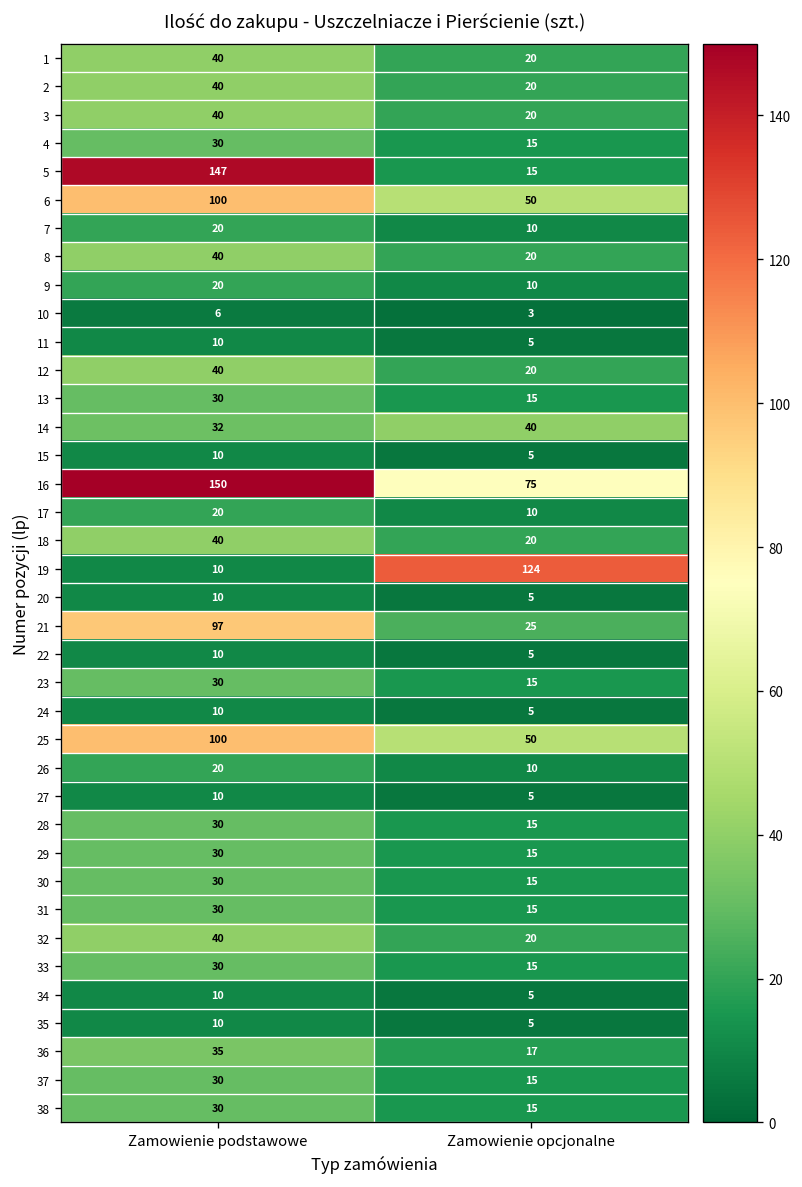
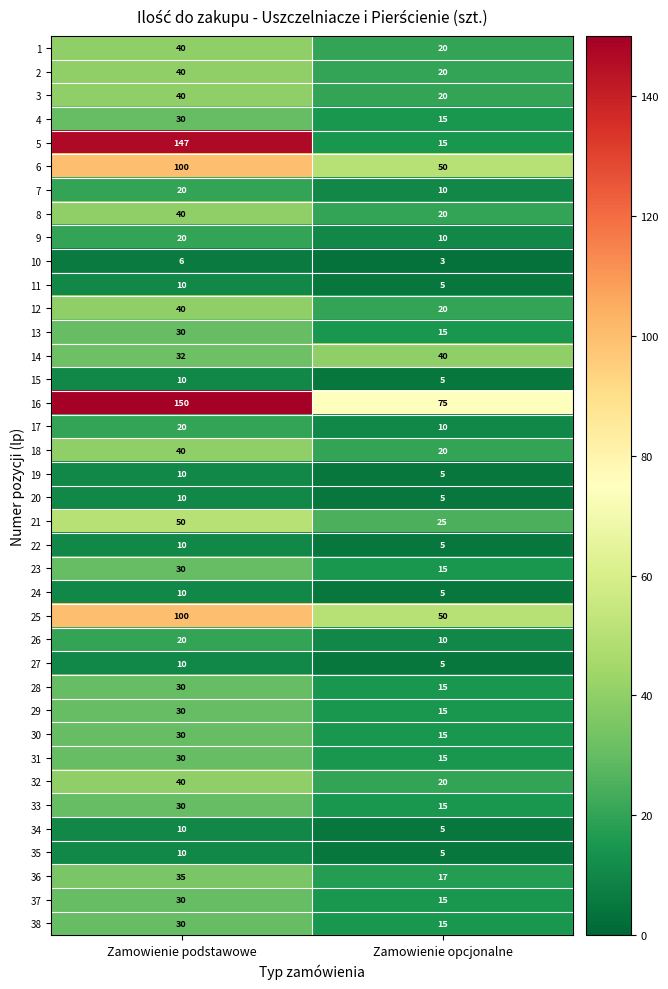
  {
    "1": {
      "Zamowienie podstawowe": 40,
      "Zamowienie opcjonalne": 20
    },
    "2": {
      "Zamowienie podstawowe": 40,
      "Zamowienie opcjonalne": 20
    },
    "3": {
      "Zamowienie podstawowe": 40,
      "Zamowienie opcjonalne": 20
    },
    "4": {
      "Zamowienie podstawowe": 30,
      "Zamowienie opcjonalne": 15
    },
    "5": {
      "Zamowienie podstawowe": 147,
      "Zamowienie opcjonalne": 15
    },
    "6": {
      "Zamowienie podstawowe": 100,
      "Zamowienie opcjonalne": 50
    },
    "7": {
      "Zamowienie podstawowe": 20,
      "Zamowienie opcjonalne": 10
    },
    "8": {
      "Zamowienie podstawowe": 40,
      "Zamowienie opcjonalne": 20
    },
    "9": {
      "Zamowienie podstawowe": 20,
      "Zamowienie opcjonalne": 10
    },
    "10": {
      "Zamowienie podstawowe": 6,
      "Zamowienie opcjonalne": 3
    },
    "11": {
      "Zamowienie podstawowe": 10,
      "Zamowienie opcjonalne": 5
    },
    "12": {
      "Zamowienie podstawowe": 40,
      "Zamowienie opcjonalne": 20
    },
    "13": {
      "Zamowienie podstawowe": 30,
      "Zamowienie opcjonalne": 15
    },
    "14": {
      "Zamowienie podstawowe": 32,
      "Zamowienie opcjonalne": 40
    },
    "15": {
      "Zamowienie podstawowe": 10,
      "Zamowienie opcjonalne": 5
    },
    "16": {
      "Zamowienie podstawowe": 150,
      "Zamowienie opcjonalne": 75
    },
    "17": {
      "Zamowienie podstawowe": 20,
      "Zamowienie opcjonalne": 10
    },
    "18": {
      "Zamowienie podstawowe": 40,
      "Zamowienie opcjonalne": 20
    },
    "19": {
      "Zamowienie podstawowe": 10,
-     "Zamowienie opcjonalne": 124
+     "Zamowienie opcjonalne": 5
    },
    "20": {
      "Zamowienie podstawowe": 10,
      "Zamowienie opcjonalne": 5
    },
    "21": {
-     "Zamowienie podstawowe": 97,
+     "Zamowienie podstawowe": 50,
      "Zamowienie opcjonalne": 25
    },
    "22": {
      "Zamowienie podstawowe": 10,
      "Zamowienie opcjonalne": 5
    },
    "23": {
      "Zamowienie podstawowe": 30,
      "Zamowienie opcjonalne": 15
    },
    "24": {
      "Zamowienie podstawowe": 10,
      "Zamowienie opcjonalne": 5
    },
    "25": {
      "Zamowienie podstawowe": 100,
      "Zamowienie opcjonalne": 50
    },
    "26": {
      "Zamowienie podstawowe": 20,
      "Zamowienie opcjonalne": 10
    },
    "27": {
      "Zamowienie podstawowe": 10,
      "Zamowienie opcjonalne": 5
    },
    "28": {
      "Zamowienie podstawowe": 30,
      "Zamowienie opcjonalne": 15
    },
    "29": {
      "Zamowienie podstawowe": 30,
      "Zamowienie opcjonalne": 15
    },
    "30": {
      "Zamowienie podstawowe": 30,
      "Zamowienie opcjonalne": 15
    },
    "31": {
      "Zamowienie podstawowe": 30,
      "Zamowienie opcjonalne": 15
    },
    "32": {
      "Zamowienie podstawowe": 40,
      "Zamowienie opcjonalne": 20
    },
    "33": {
      "Zamowienie podstawowe": 30,
      "Zamowienie opcjonalne": 15
    },
    "34": {
      "Zamowienie podstawowe": 10,
      "Zamowienie opcjonalne": 5
    },
    "35": {
      "Zamowienie podstawowe": 10,
      "Zamowienie opcjonalne": 5
    },
    "36": {
      "Zamowienie podstawowe": 35,
      "Zamowienie opcjonalne": 17
    },
    "37": {
      "Zamowienie podstawowe": 30,
      "Zamowienie opcjonalne": 15
    },
    "38": {
      "Zamowienie podstawowe": 30,
      "Zamowienie opcjonalne": 15
    }
  }
